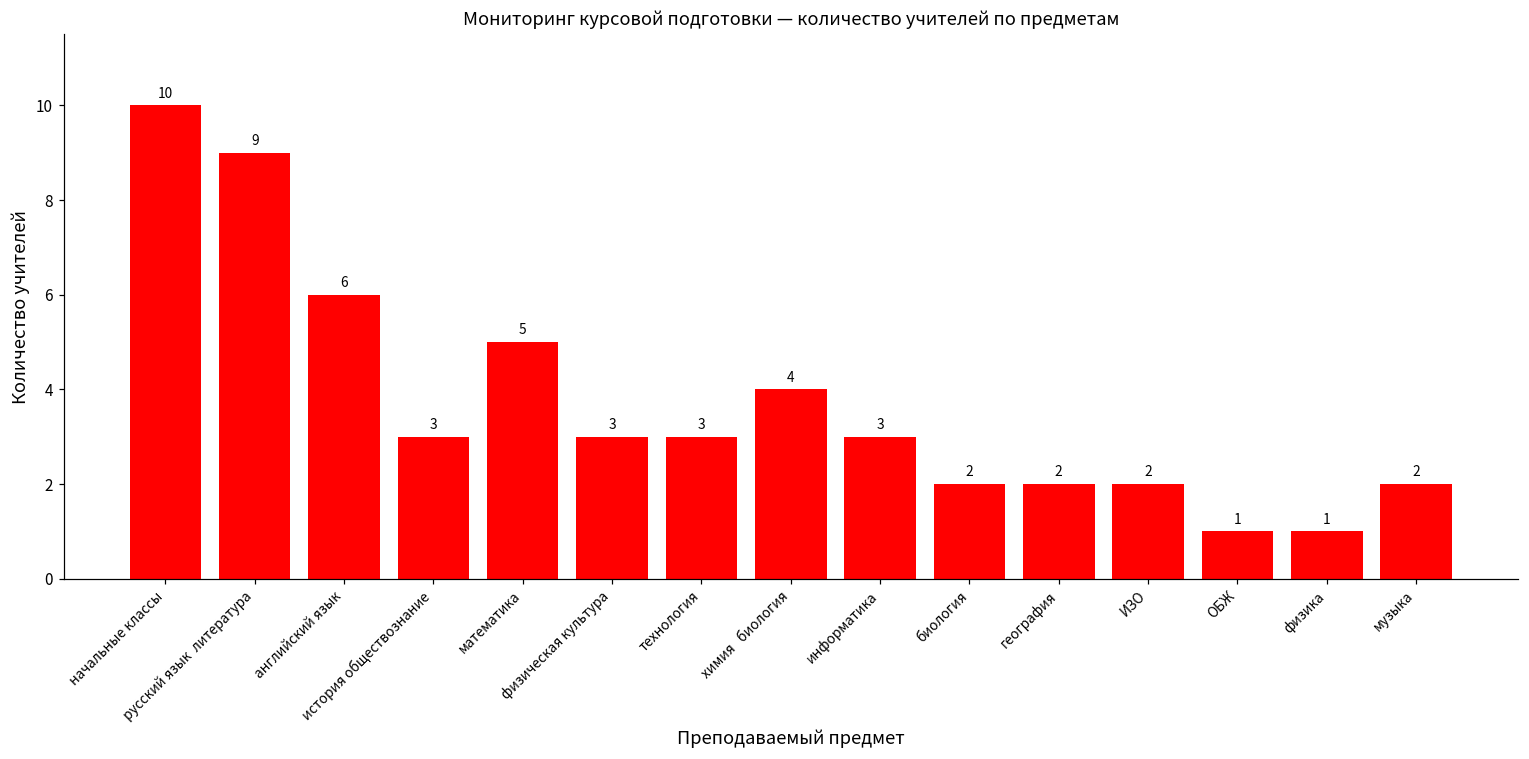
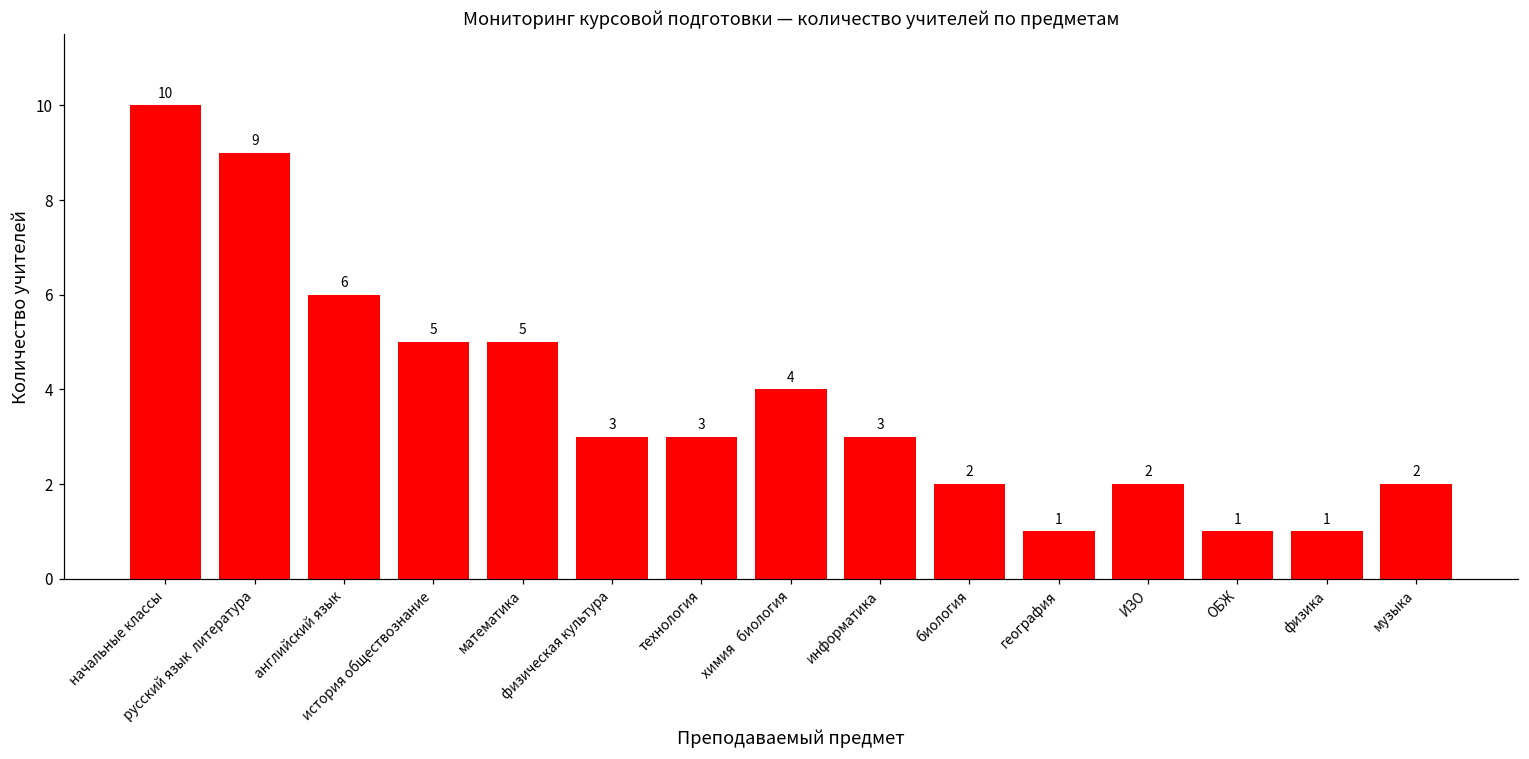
  {
    "начальные классы": 10,
    "русский язык литература": 9,
    "английский язык": 6,
-   "история обществознание": 3,
+   "история обществознание": 5,
    "математика": 5,
    "физическая культура": 3,
    "технология": 3,
    "химия биология": 4,
    "информатика": 3,
    "биология": 2,
-   "география": 2,
+   "география": 1,
    "ИЗО": 2,
    "ОБЖ": 1,
    "физика": 1,
    "музыка": 2
  }
